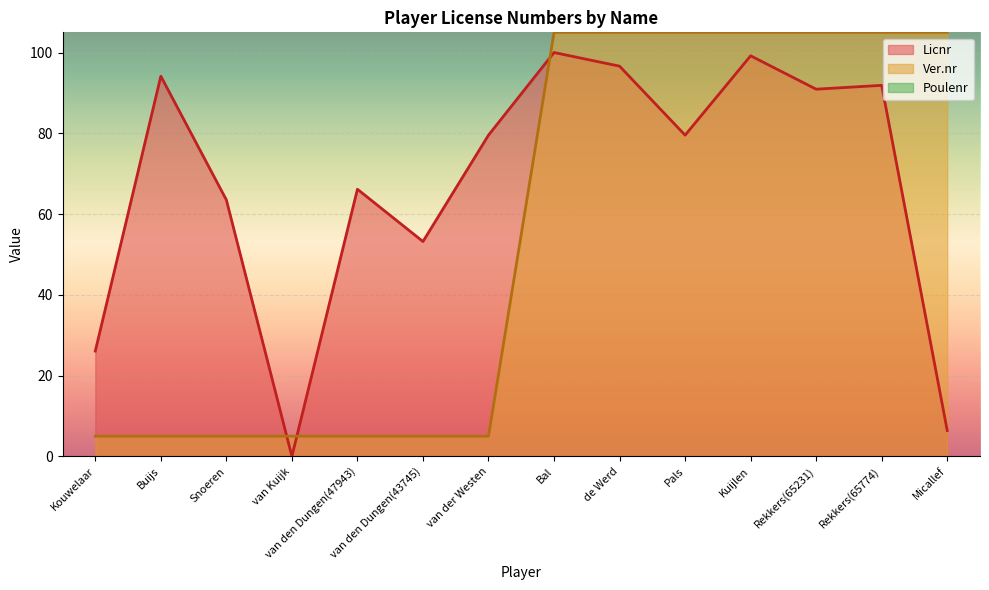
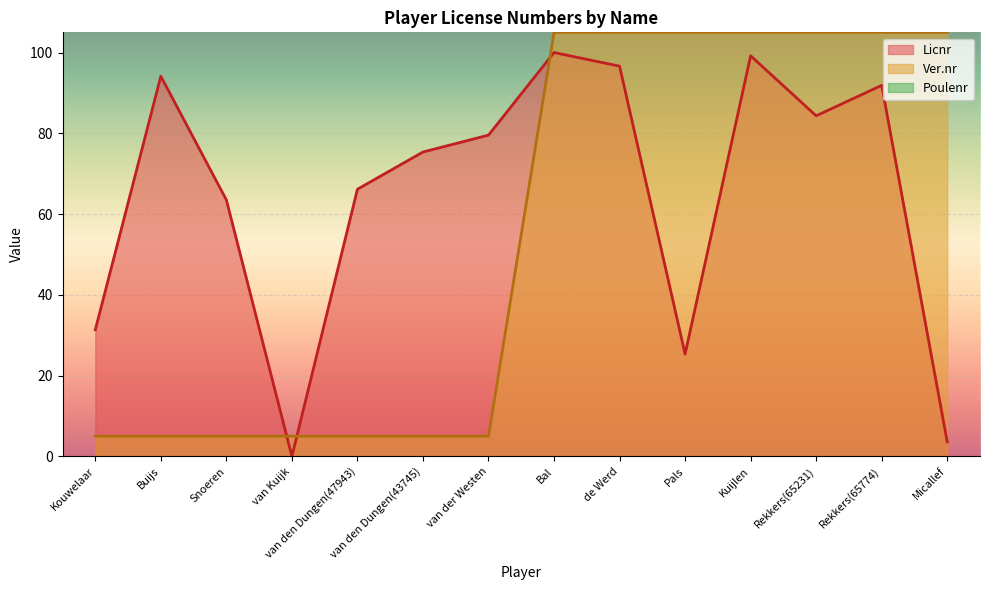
  {
    "Licnr": {
-     "Kouwelaar": 26,
+     "Kouwelaar": 31,
      "Buijs": 94,
      "Snoeren": 64,
      "van Kuijk": 0,
      "van den Dungen(47943)": 66,
-     "van den Dungen(43745)": 53,
+     "van den Dungen(43745)": 75,
      "van der Westen": 80,
      "Bal": 100,
      "de Werd": 97,
-     "Pals": 80,
+     "Pals": 25,
      "Kuijlen": 99,
-     "Rekkers(65231)": 91,
+     "Rekkers(65231)": 84,
      "Rekkers(65774)": 92,
-     "Micallef": 6
+     "Micallef": 4
    },
    "Ver.nr": {
      "Kouwelaar": 5,
      "Buijs": 5,
      "Snoeren": 5,
      "van Kuijk": 5,
      "van den Dungen(47943)": 5,
      "van den Dungen(43745)": 5,
      "van der Westen": 5,
      "Bal": 105,
      "de Werd": 105,
      "Pals": 105,
      "Kuijlen": 105,
      "Rekkers(65231)": 105,
      "Rekkers(65774)": 105,
      "Micallef": 105
    }
  }
